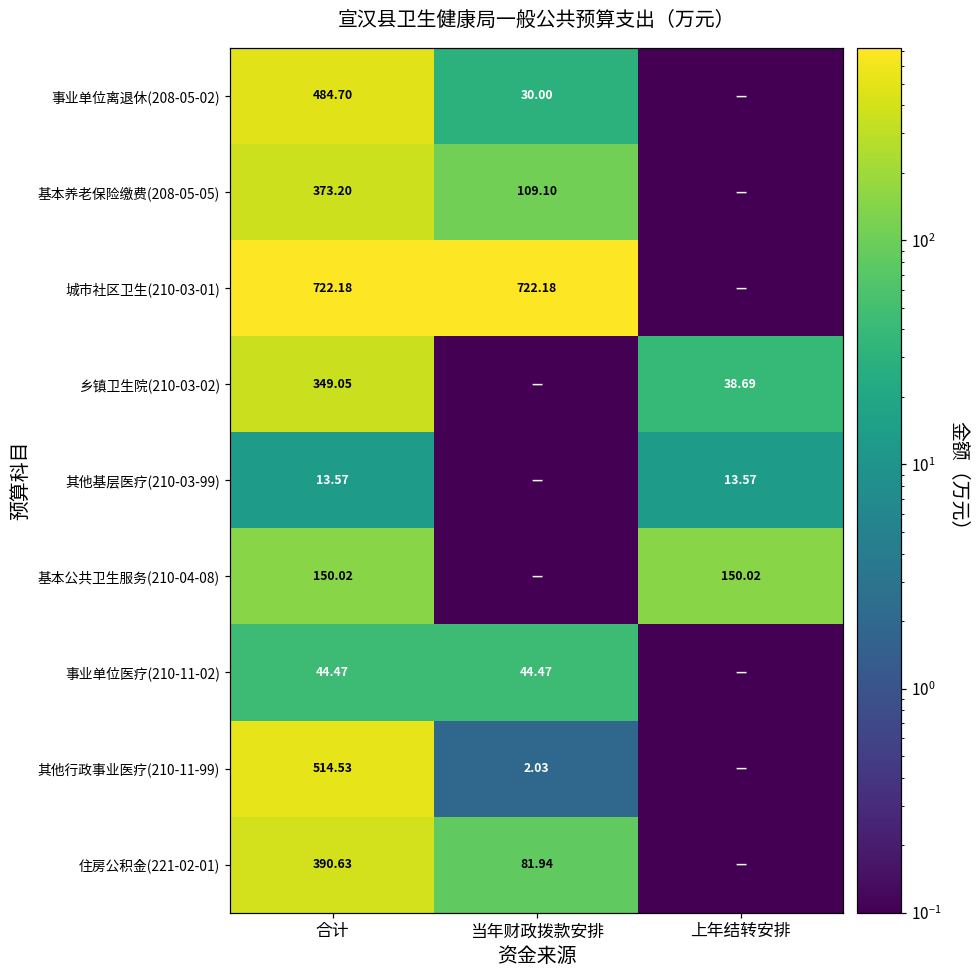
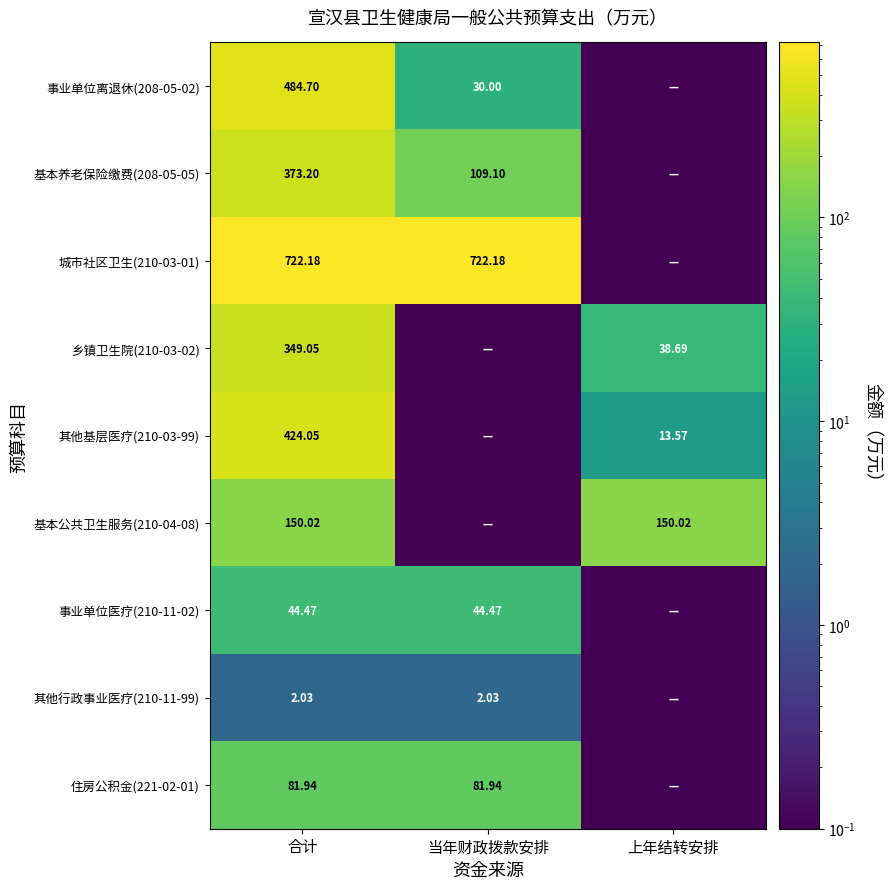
  {
    "事业单位离退休(208-05-02)": {
      "合计": 484.70,
      "当年财政拨款安排": 30.00
    },
    "基本养老保险缴费(208-05-05)": {
      "合计": 373.20,
      "当年财政拨款安排": 109.10
    },
    "城市社区卫生(210-03-01)": {
      "合计": 722.18,
      "当年财政拨款安排": 722.18
    },
    "乡镇卫生院(210-03-02)": {
      "合计": 349.05,
      "上年结转安排": 38.69
    },
    "其他基层医疗(210-03-99)": {
-     "合计": 13.57,
+     "合计": 424.05,
      "上年结转安排": 13.57
    },
    "基本公共卫生服务(210-04-08)": {
      "合计": 150.02,
      "上年结转安排": 150.02
    },
    "事业单位医疗(210-11-02)": {
      "合计": 44.47,
      "当年财政拨款安排": 44.47
    },
    "其他行政事业医疗(210-11-99)": {
-     "合计": 514.53,
+     "合计": 2.03,
      "当年财政拨款安排": 2.03
    },
    "住房公积金(221-02-01)": {
-     "合计": 390.63,
+     "合计": 81.94,
      "当年财政拨款安排": 81.94
    }
  }
